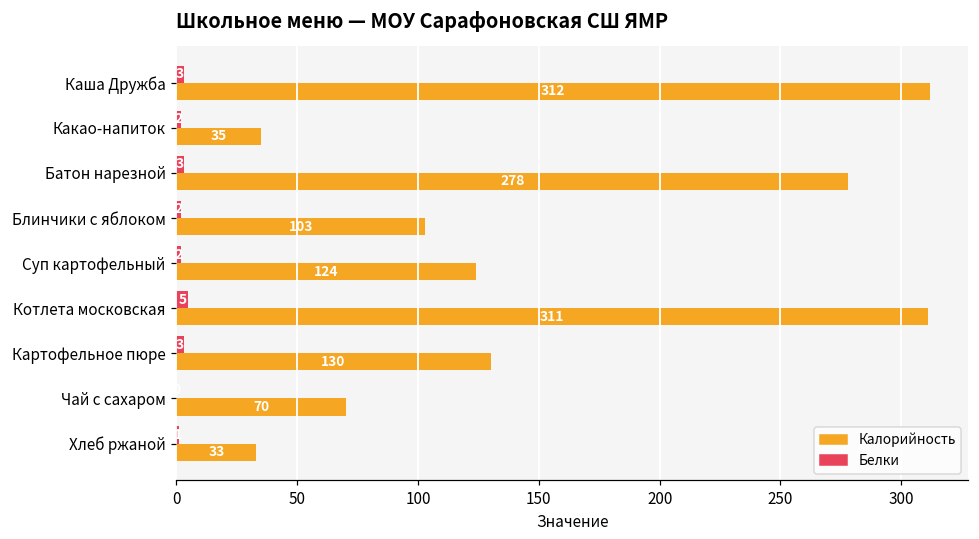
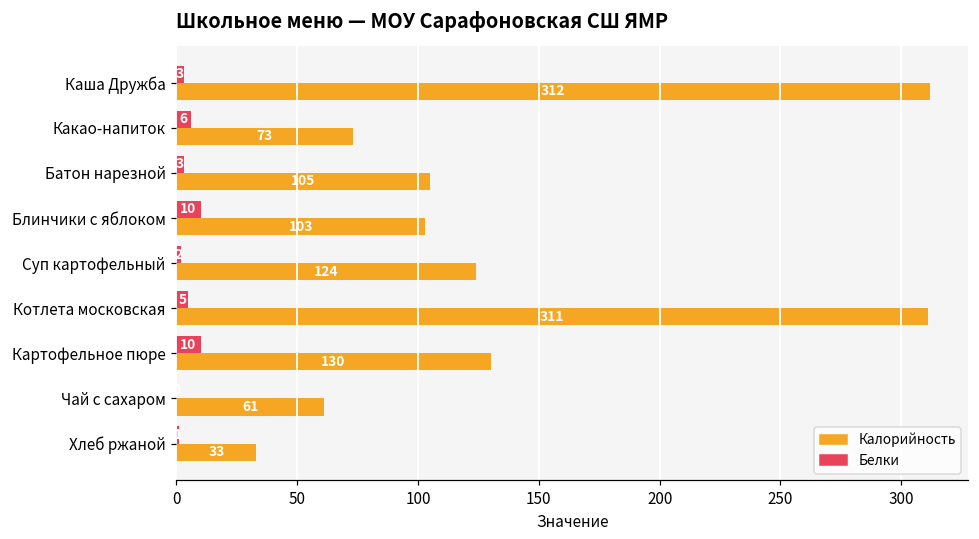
  {
    "Калорийность": {
      "Каша Дружба": 312,
-     "Какао-напиток": 35,
-     "Батон нарезной": 278,
+     "Какао-напиток": 73,
+     "Батон нарезной": 105,
      "Блинчики с яблоком": 103,
      "Суп картофельный": 124,
      "Котлета московская": 311,
      "Картофельное пюре": 130,
-     "Чай с сахаром": 70,
+     "Чай с сахаром": 61,
      "Хлеб ржаной": 33
    },
    "Белки": {
      "Каша Дружба": 3,
-     "Какао-напиток": 2,
+     "Какао-напиток": 6,
      "Батон нарезной": 3,
-     "Блинчики с яблоком": 2,
+     "Блинчики с яблоком": 10,
      "Котлета московская": 5,
-     "Картофельное пюре": 3
+     "Картофельное пюре": 10
    }
  }
